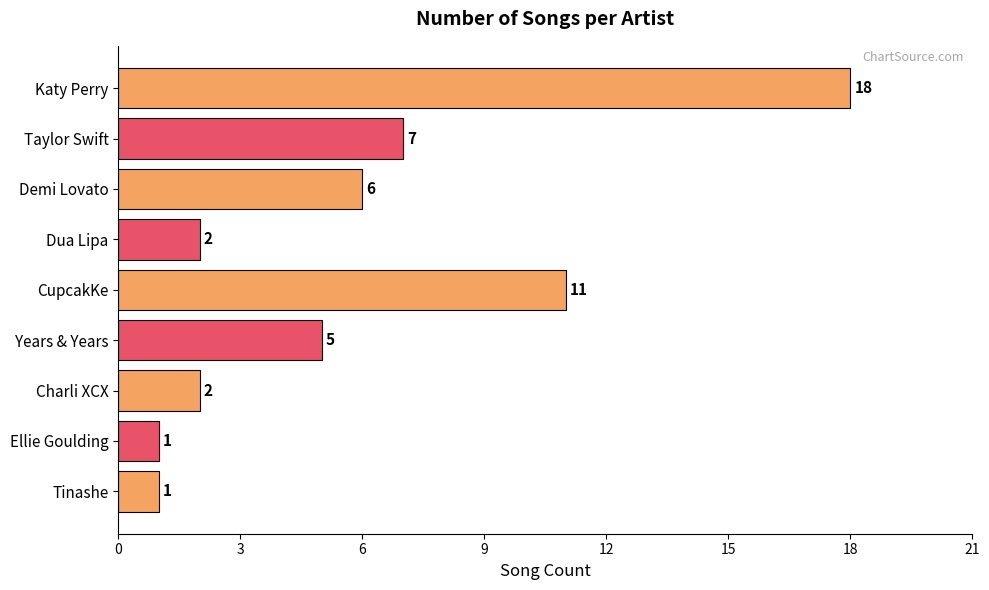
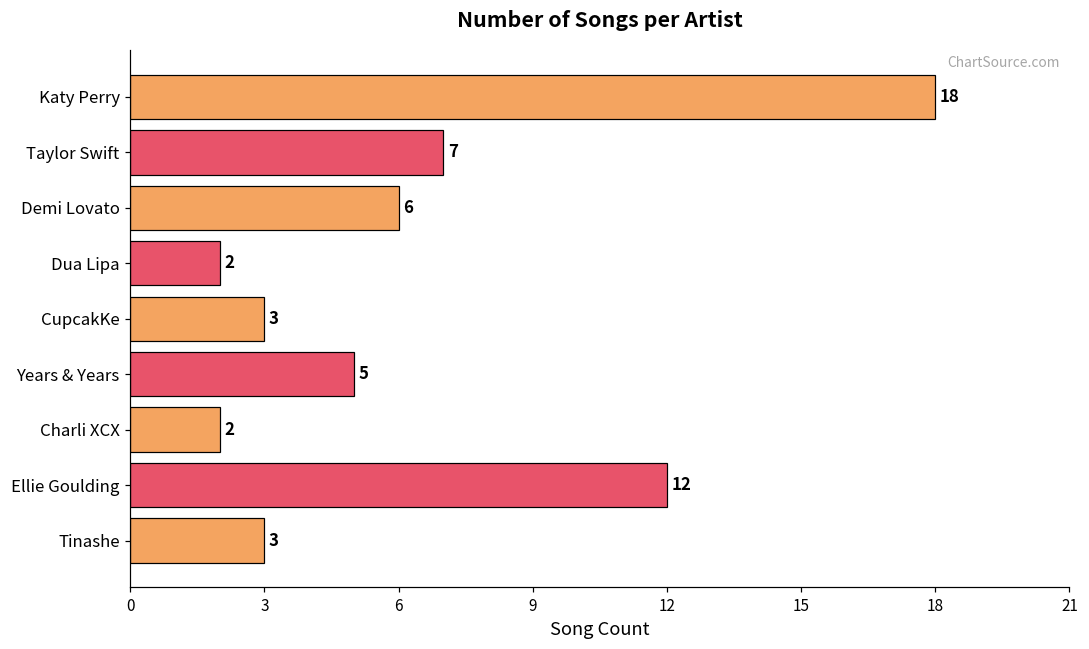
  {
    "Katy Perry": 18,
    "Taylor Swift": 7,
    "Demi Lovato": 6,
    "Dua Lipa": 2,
-   "CupcakKe": 11,
+   "CupcakKe": 3,
    "Years & Years": 5,
    "Charli XCX": 2,
-   "Ellie Goulding": 1,
-   "Tinashe": 1
+   "Ellie Goulding": 12,
+   "Tinashe": 3
  }
